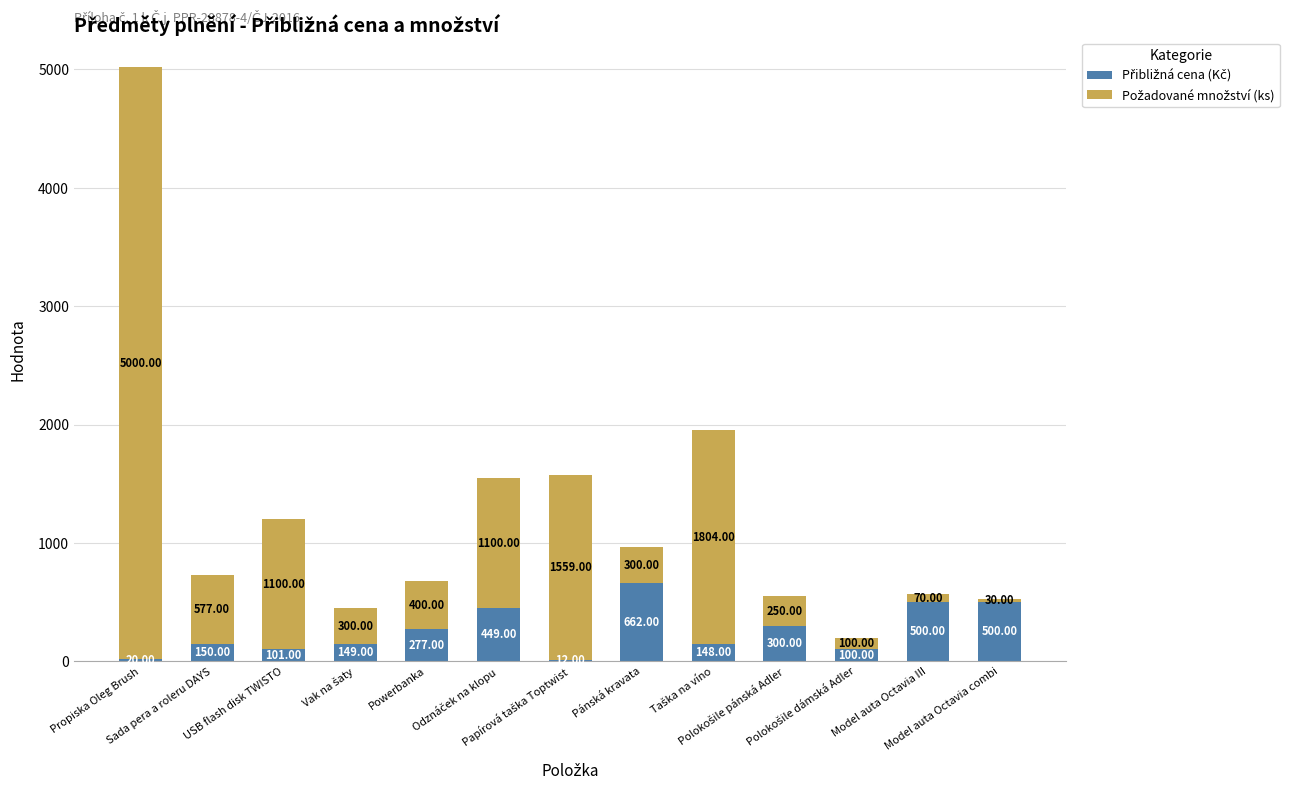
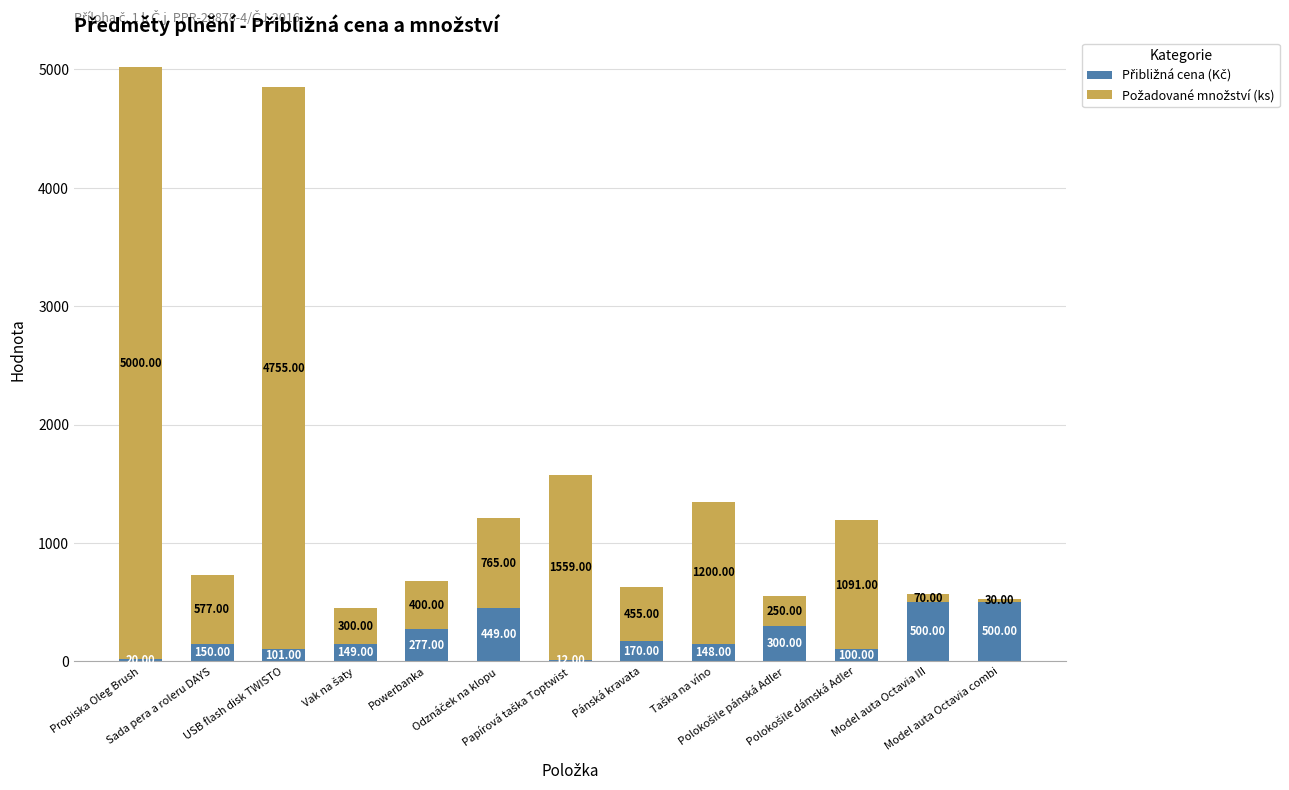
  {
    "Přibližná cena (Kč)": {
      "Propiska Oleg Brush": 20.00,
      "Sada pera a roleru DAYS": 150.00,
      "USB flash disk TWISTO": 101.00,
      "Vak na šaty": 149.00,
      "Powerbanka": 277.00,
      "Odznáček na klopu": 449.00,
-     "Pánská kravata": 662.00,
+     "Pánská kravata": 170.00,
      "Taška na víno": 148.00,
      "Polokošile pánská Adler": 300.00,
      "Polokošile dámská Adler": 100.00,
      "Model auta Octavia III": 500.00,
      "Model auta Octavia combi": 500.00
    },
    "Požadované množství (ks)": {
      "Propiska Oleg Brush": 5000.00,
      "Sada pera a roleru DAYS": 577.00,
-     "USB flash disk TWISTO": 1100.00,
+     "USB flash disk TWISTO": 4755.00,
      "Vak na šaty": 300.00,
      "Powerbanka": 400.00,
-     "Odznáček na klopu": 1100.00,
+     "Odznáček na klopu": 765.00,
      "Papírová taška Toptwist": 1559.00,
-     "Pánská kravata": 300.00,
-     "Taška na víno": 1804.00,
+     "Pánská kravata": 455.00,
+     "Taška na víno": 1200.00,
      "Polokošile pánská Adler": 250.00,
-     "Polokošile dámská Adler": 100.00,
+     "Polokošile dámská Adler": 1091.00,
      "Model auta Octavia III": 70.00,
      "Model auta Octavia combi": 30.00
    }
  }
